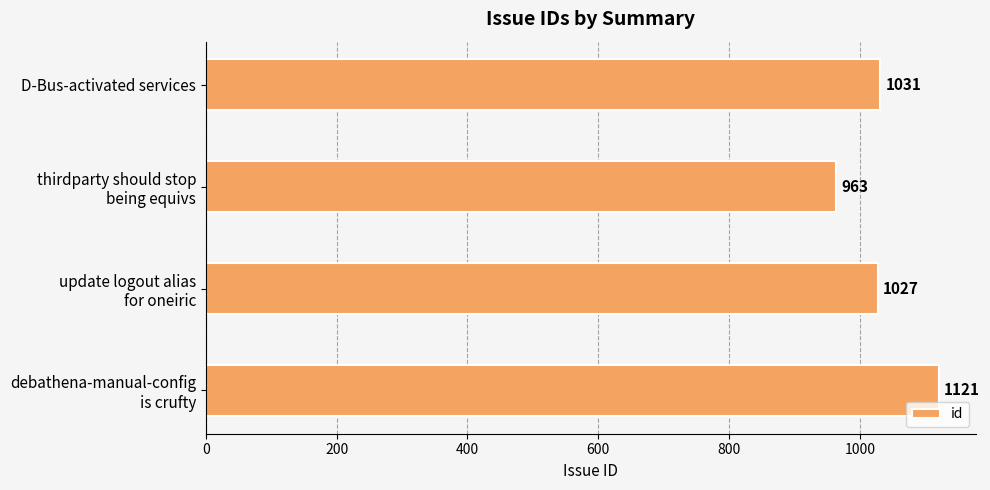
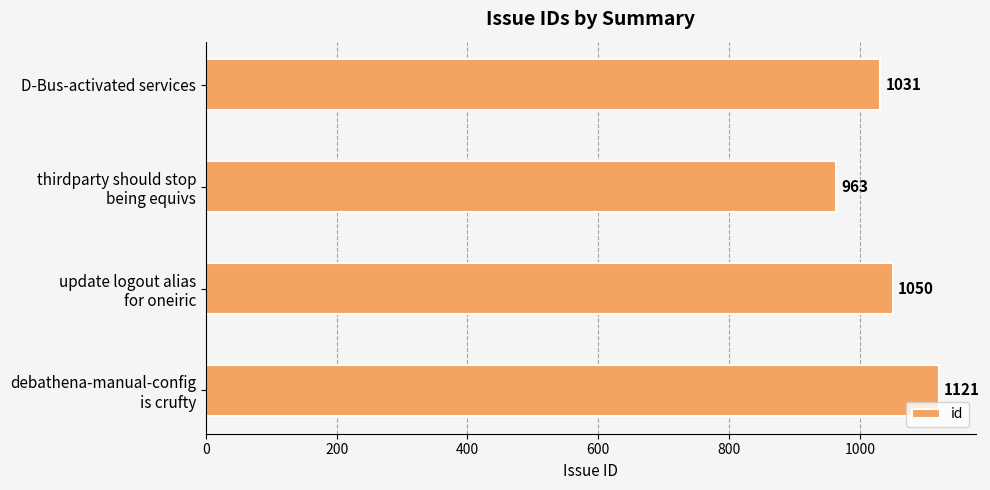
  {
    "D-Bus-activated services": 1031,
    "thirdparty should stop being equivs": 963,
-   "update logout alias for oneiric": 1027,
+   "update logout alias for oneiric": 1050,
    "debathena-manual-config is crufty": 1121
  }
